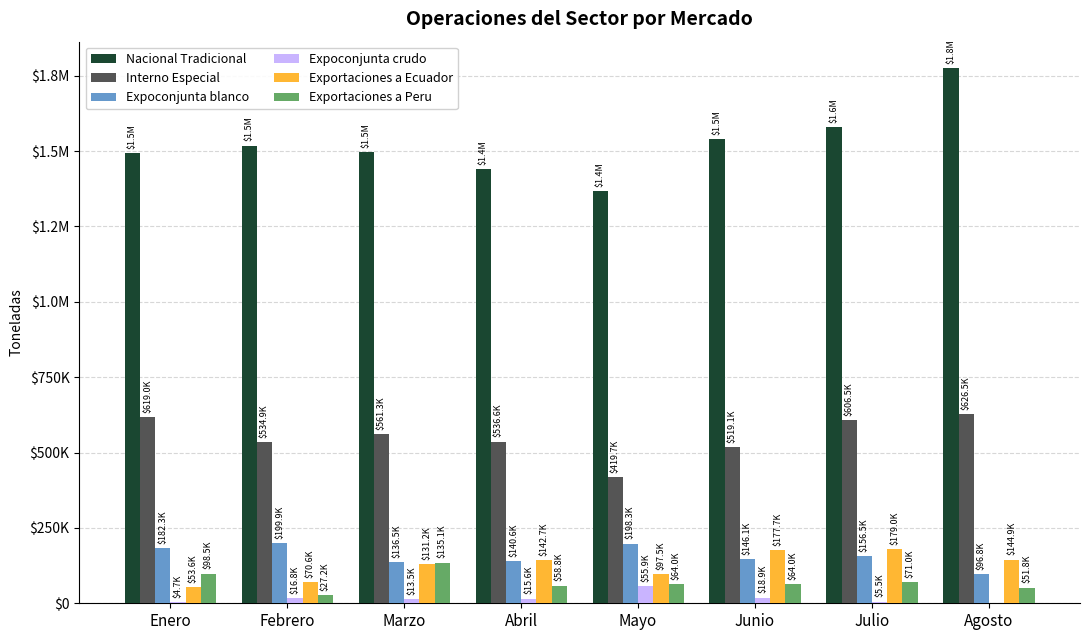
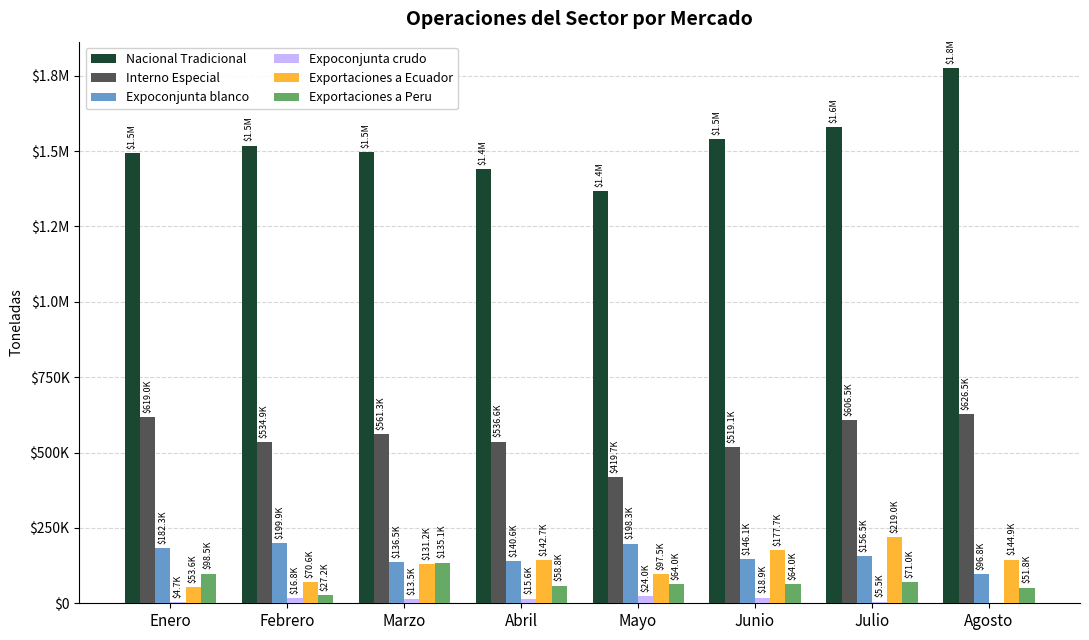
  {
    "Nacional Tradicional": {
      "Enero": "$1.5M",
      "Febrero": "$1.5M",
      "Marzo": "$1.5M",
      "Abril": "$1.4M",
      "Mayo": "$1.4M",
      "Junio": "$1.5M",
      "Julio": "$1.6M",
      "Agosto": "$1.8M"
    },
    "Interno Especial": {
      "Enero": "$619.0K",
      "Febrero": "$534.9K",
      "Marzo": "$561.3K",
      "Abril": "$536.6K",
      "Mayo": "$419.7K",
      "Junio": "$519.1K",
      "Julio": "$606.5K",
      "Agosto": "$626.5K"
    },
    "Expoconjunta blanco": {
      "Enero": "$182.3K",
      "Febrero": "$199.9K",
      "Marzo": "$136.5K",
      "Abril": "$140.6K",
      "Mayo": "$198.3K",
      "Junio": "$146.1K",
      "Julio": "$156.5K",
      "Agosto": "$96.8K"
    },
    "Expoconjunta crudo": {
      "Enero": "$4.7K",
      "Febrero": "$16.8K",
      "Marzo": "$13.5K",
      "Abril": "$15.6K",
-     "Mayo": "$55.9K",
+     "Mayo": "$24.0K",
      "Junio": "$18.9K",
      "Julio": "$5.5K"
    },
    "Exportaciones a Ecuador": {
      "Enero": "$53.6K",
      "Febrero": "$70.6K",
      "Marzo": "$131.2K",
      "Abril": "$142.7K",
      "Mayo": "$97.5K",
      "Junio": "$177.7K",
-     "Julio": "$179.0K",
+     "Julio": "$219.0K",
      "Agosto": "$144.9K"
    },
    "Exportaciones a Peru": {
      "Enero": "$98.5K",
      "Febrero": "$27.2K",
      "Marzo": "$135.1K",
      "Abril": "$58.8K",
      "Mayo": "$64.0K",
      "Junio": "$64.0K",
      "Julio": "$71.0K",
      "Agosto": "$51.8K"
    }
  }
